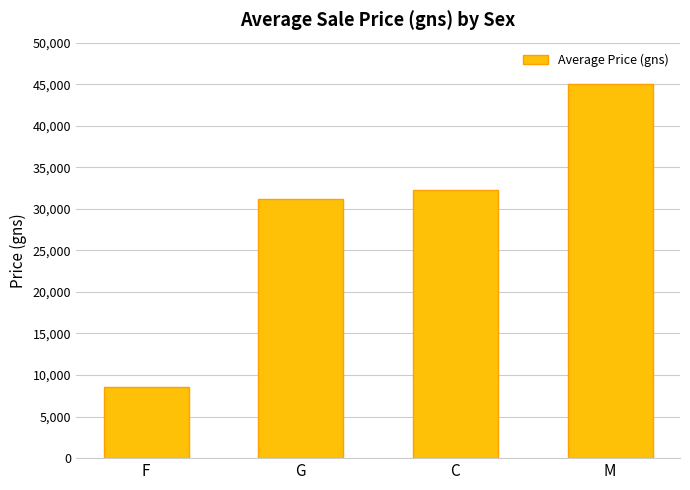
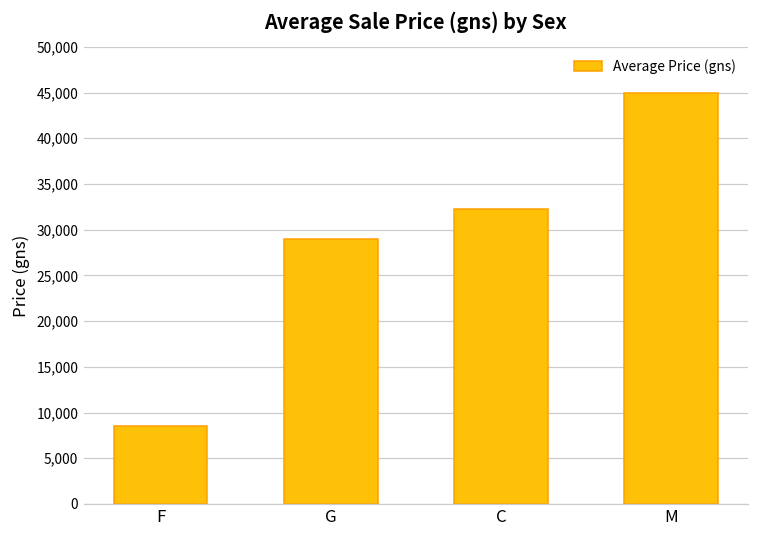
  {
    "F": "9,000",
-   "G": "31,000",
+   "G": "29,000",
    "C": "32,000",
    "M": "45,000"
  }
